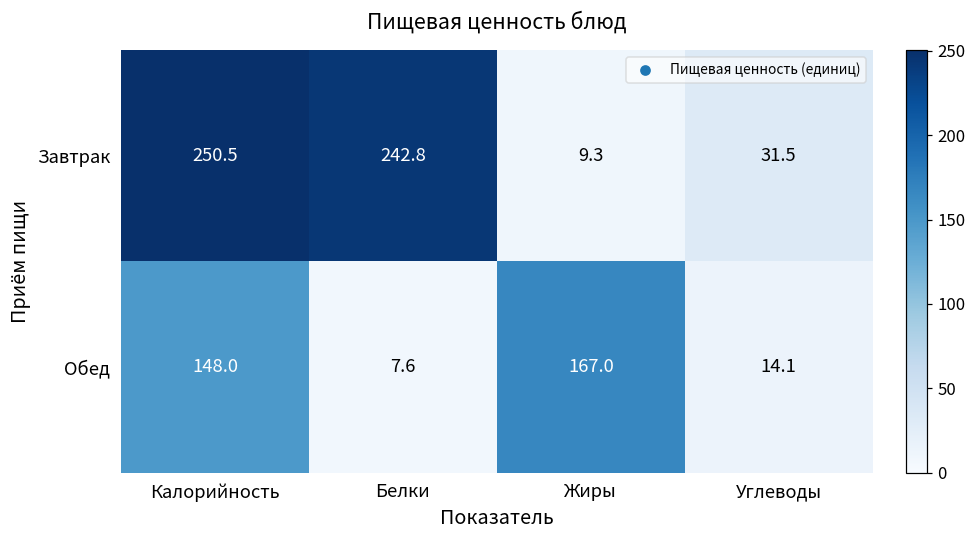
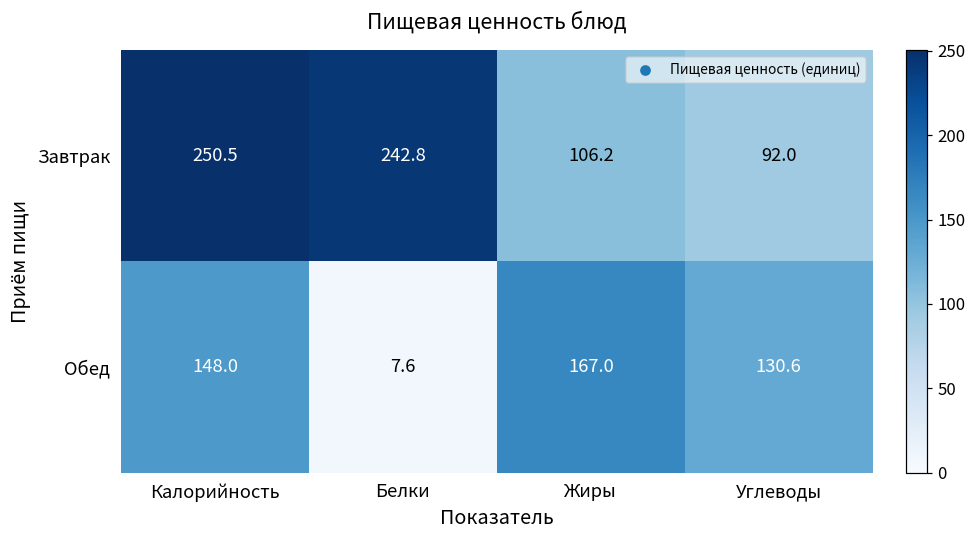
  {
    "Завтрак": {
      "Калорийность": 250.5,
      "Белки": 242.8,
-     "Жиры": 9.3,
-     "Углеводы": 31.5
+     "Жиры": 106.2,
+     "Углеводы": 92.0
    },
    "Обед": {
      "Калорийность": 148.0,
      "Белки": 7.6,
      "Жиры": 167.0,
-     "Углеводы": 14.1
+     "Углеводы": 130.6
    }
  }
